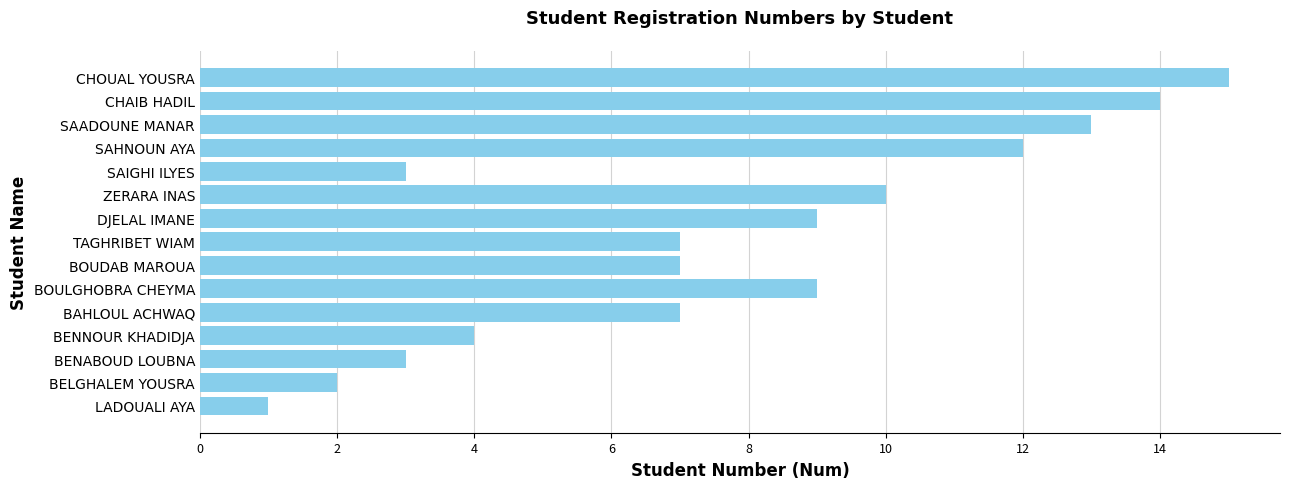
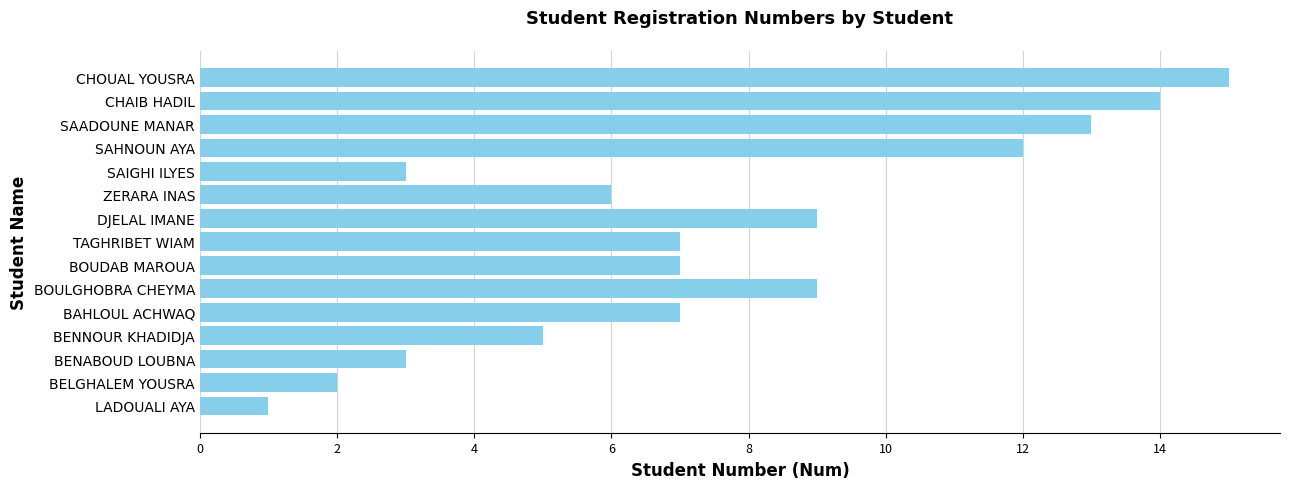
  {
    "CHOUAL YOUSRA": 15,
    "CHAIB HADIL": 14,
    "SAADOUNE MANAR": 13,
    "SAHNOUN AYA": 12,
    "SAIGHI ILYES": 3,
-   "ZERARA INAS": 10,
+   "ZERARA INAS": 6,
    "DJELAL IMANE": 9,
    "TAGHRIBET WIAM": 7,
    "BOUDAB MAROUA": 7,
    "BOULGHOBRA CHEYMA": 9,
    "BAHLOUL ACHWAQ": 7,
-   "BENNOUR KHADIDJA": 4,
+   "BENNOUR KHADIDJA": 5,
    "BENABOUD LOUBNA": 3,
    "BELGHALEM YOUSRA": 2,
    "LADOUALI AYA": 1
  }
